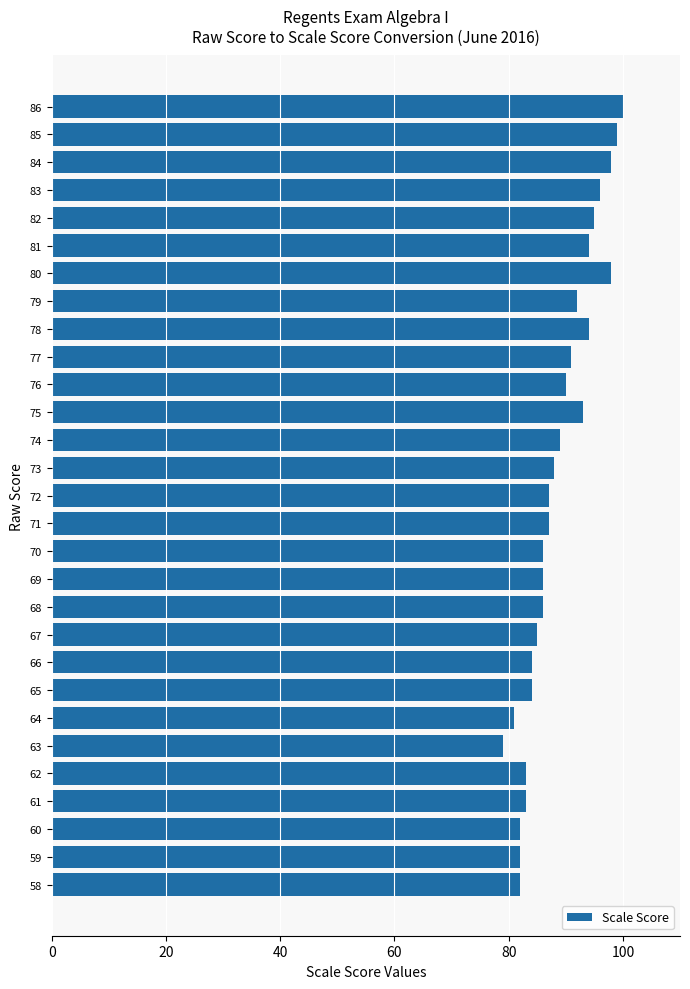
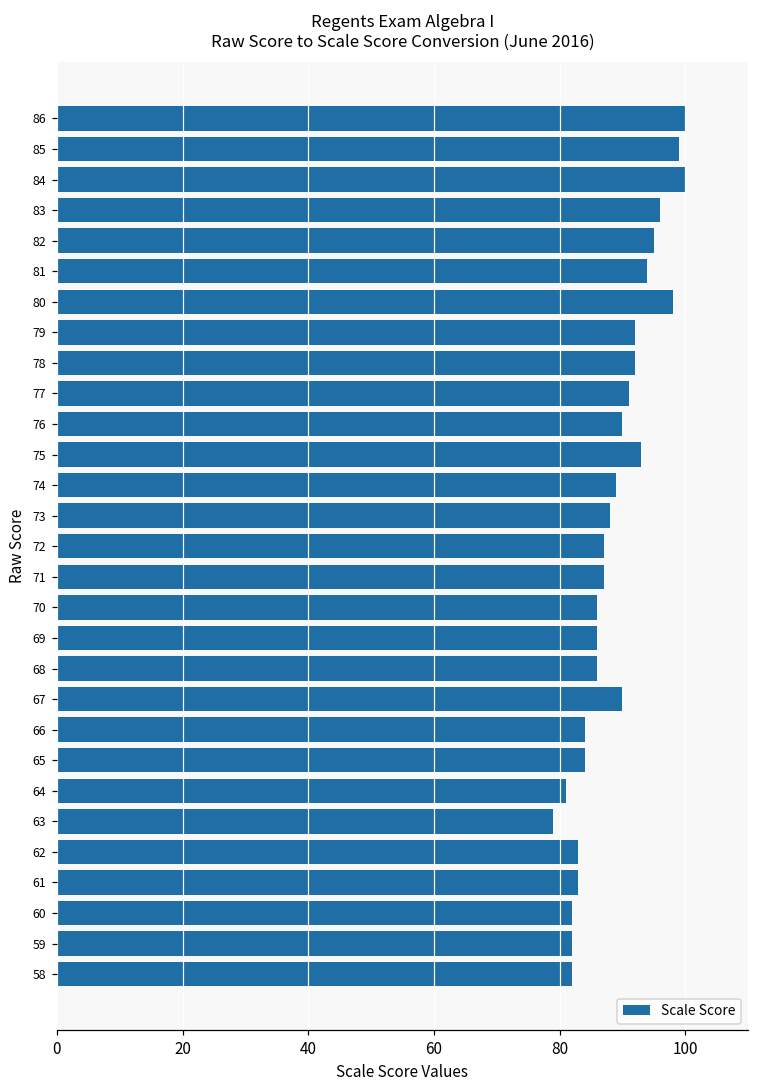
  {
    "86": 100,
    "85": 99,
-   "84": 98,
+   "84": 100,
    "83": 96,
    "82": 95,
    "81": 94,
    "80": 98,
    "79": 92,
-   "78": 94,
+   "78": 92,
    "77": 91,
    "76": 90,
    "75": 93,
    "74": 89,
    "73": 88,
    "72": 87,
    "71": 87,
    "70": 86,
    "69": 86,
    "68": 86,
-   "67": 85,
+   "67": 90,
    "66": 84,
    "65": 84,
    "64": 81,
    "63": 79,
    "62": 83,
    "61": 83,
    "60": 82,
    "59": 82,
    "58": 82
  }
